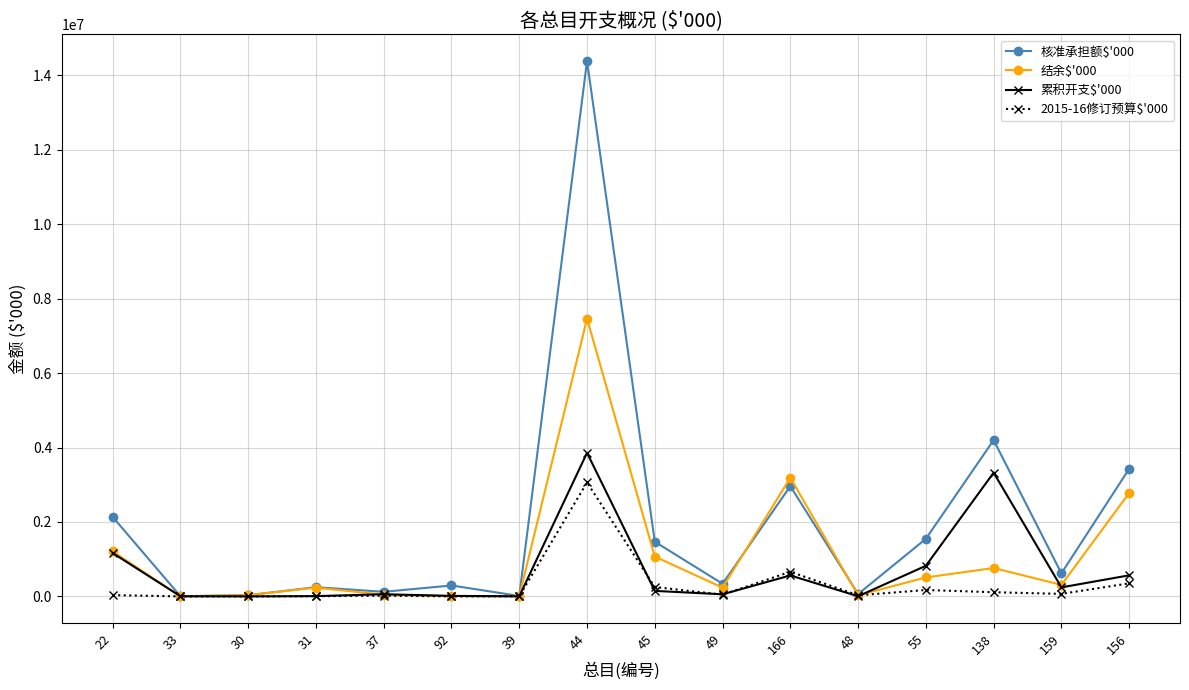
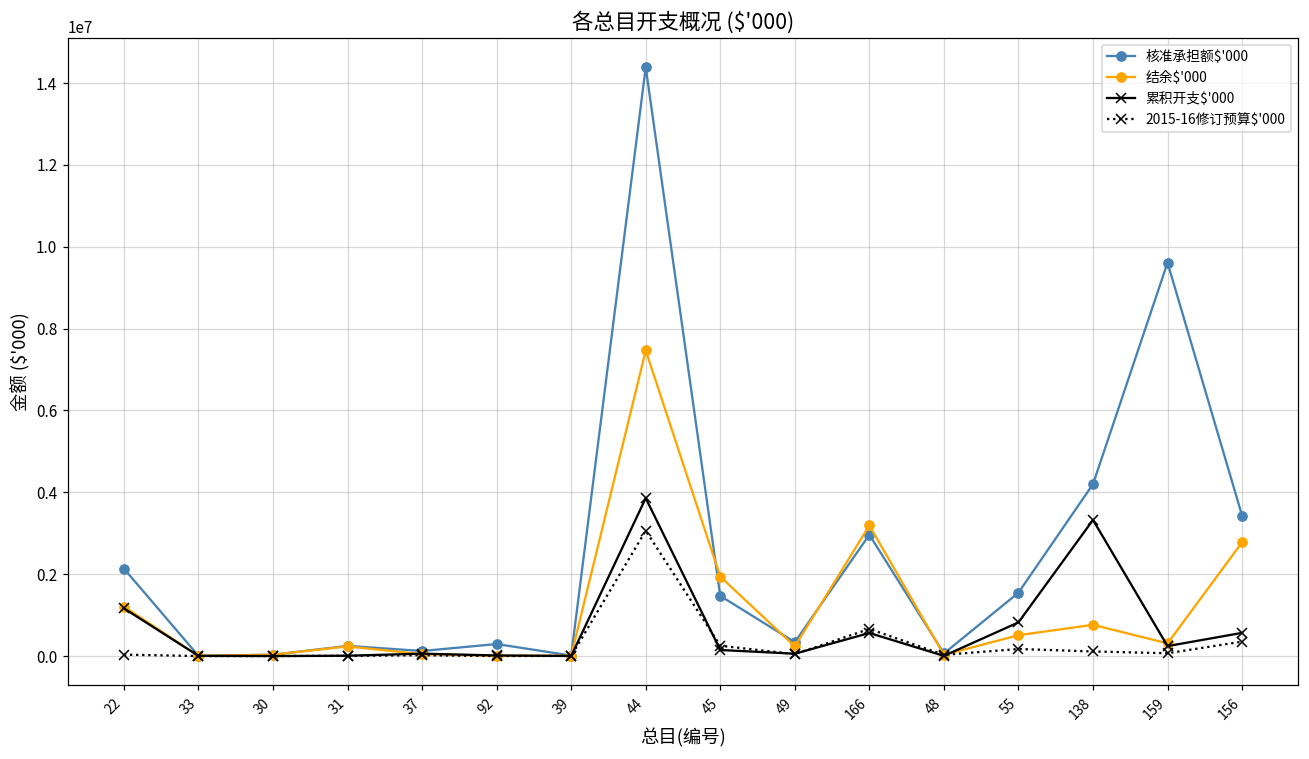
  {
    "核准承担额$'000": {
      "22": 2100000,
      "92": 300000,
      "44": 14400000,
      "45": 1500000,
      "49": 300000,
      "166": 3000000,
      "55": 1500000,
      "138": 4200000,
-     "159": 600000,
+     "159": 9600000,
      "156": 3400000
    },
    "结余$'000": {
      "44": 7500000,
-     "45": 1100000,
+     "45": 1900000,
      "49": 200000,
      "166": 3200000,
      "55": 500000,
      "138": 800000,
      "156": 2800000
    }
  }
